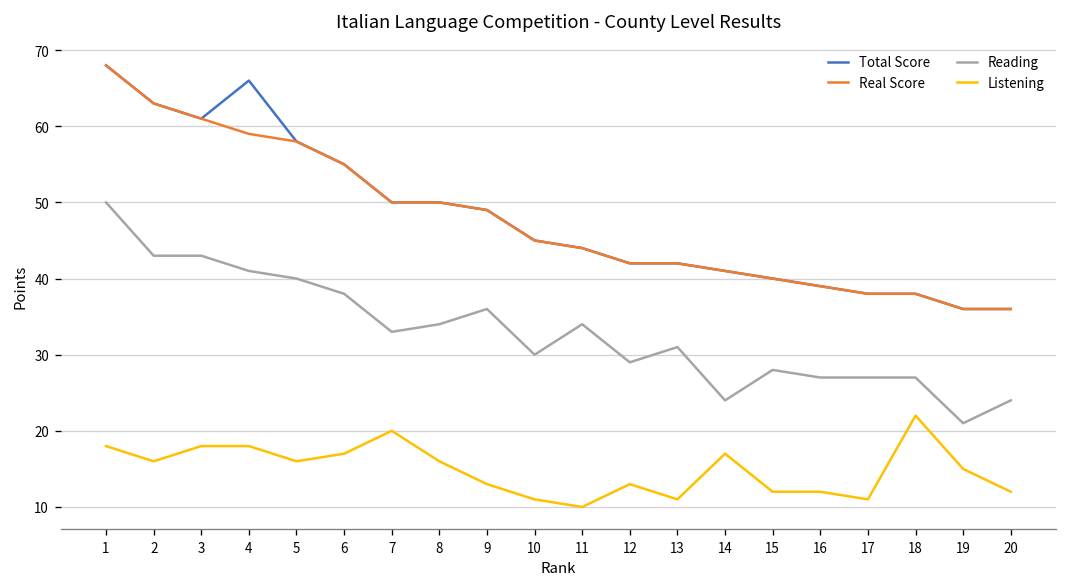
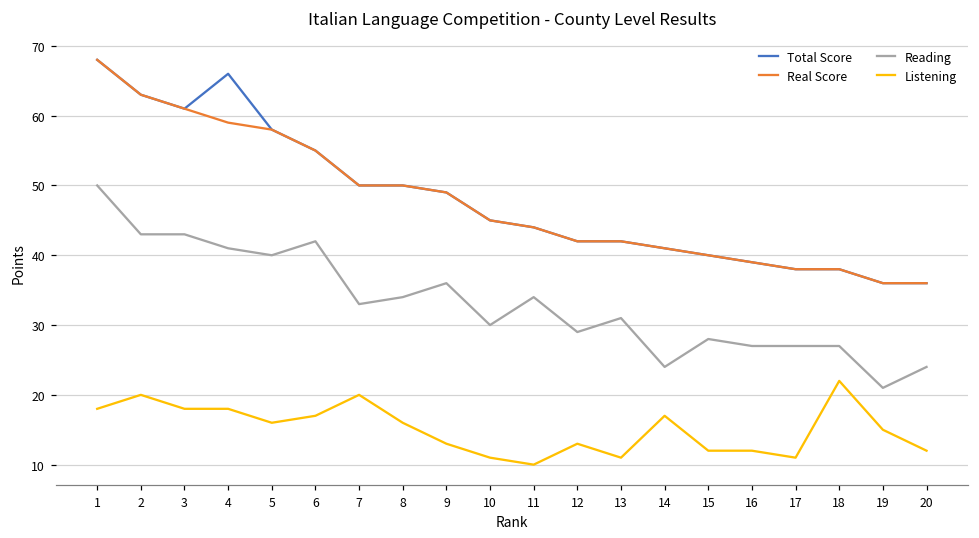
  {
    "Total Score": {
      "4": 66
    },
    "Real Score": {
      "4": 59
    },
    "Reading": {
      "1": 50,
      "2": 43,
      "3": 43,
      "4": 41,
      "5": 40,
-     "6": 38,
+     "6": 42,
      "7": 33,
      "8": 34,
      "9": 36,
      "10": 30,
      "11": 34,
      "12": 29,
      "13": 31,
      "14": 24,
      "15": 28,
      "16": 27,
      "17": 27,
      "18": 27,
      "19": 21,
      "20": 24
    },
    "Listening": {
      "1": 18,
-     "2": 16,
+     "2": 20,
      "3": 18,
      "4": 18,
      "5": 16,
      "6": 17,
      "7": 20,
      "8": 16,
      "9": 13,
      "10": 11,
      "11": 10,
      "12": 13,
      "13": 11,
      "14": 17,
      "15": 12,
      "16": 12,
      "17": 11,
      "18": 22,
      "19": 15,
      "20": 12
    }
  }
